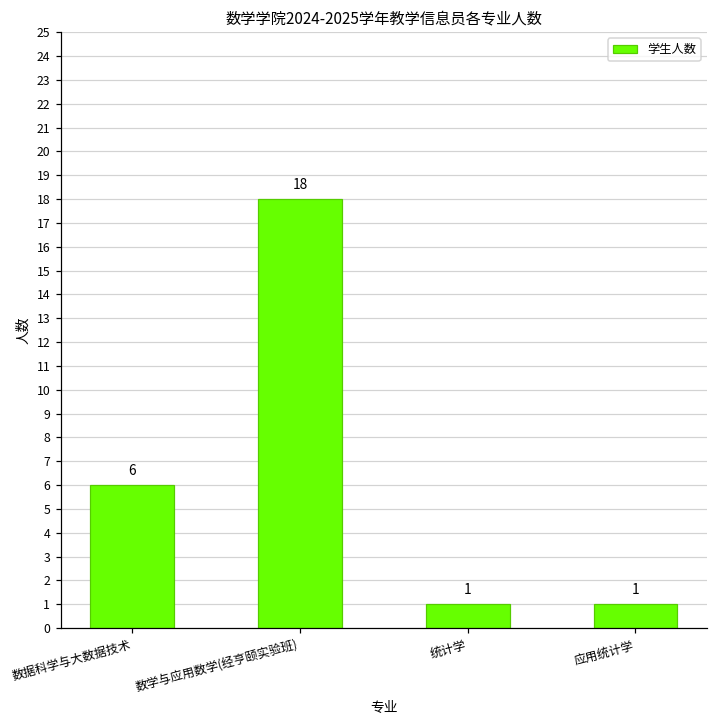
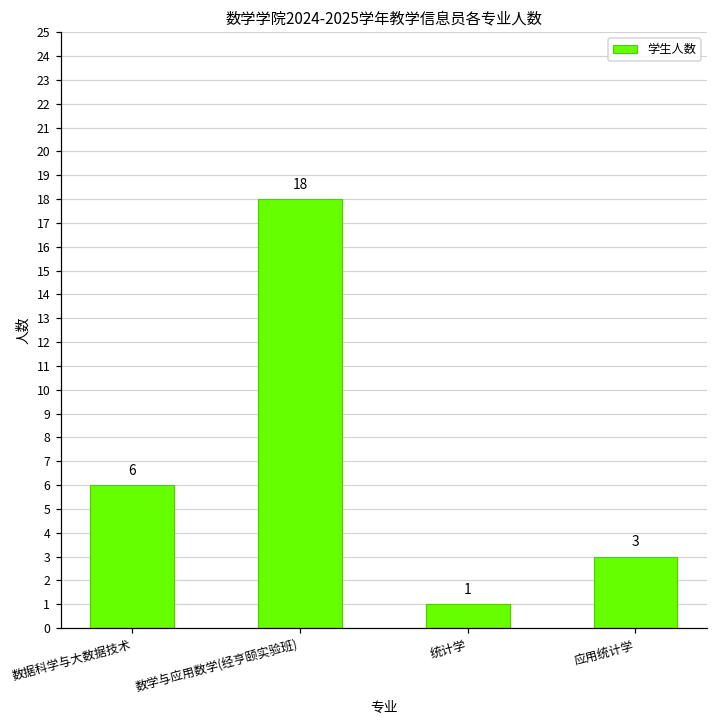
  {
    "数据科学与大数据技术": 6,
    "数学与应用数学(经亨颐实验班)": 18,
    "统计学": 1,
-   "应用统计学": 1
+   "应用统计学": 3
  }
